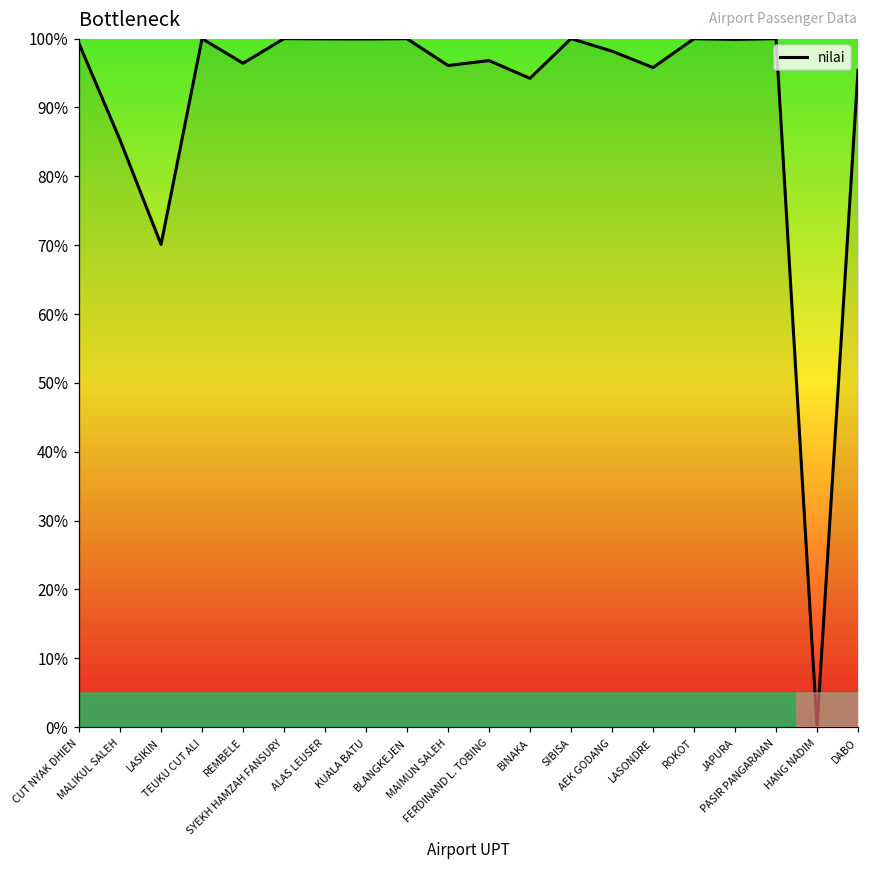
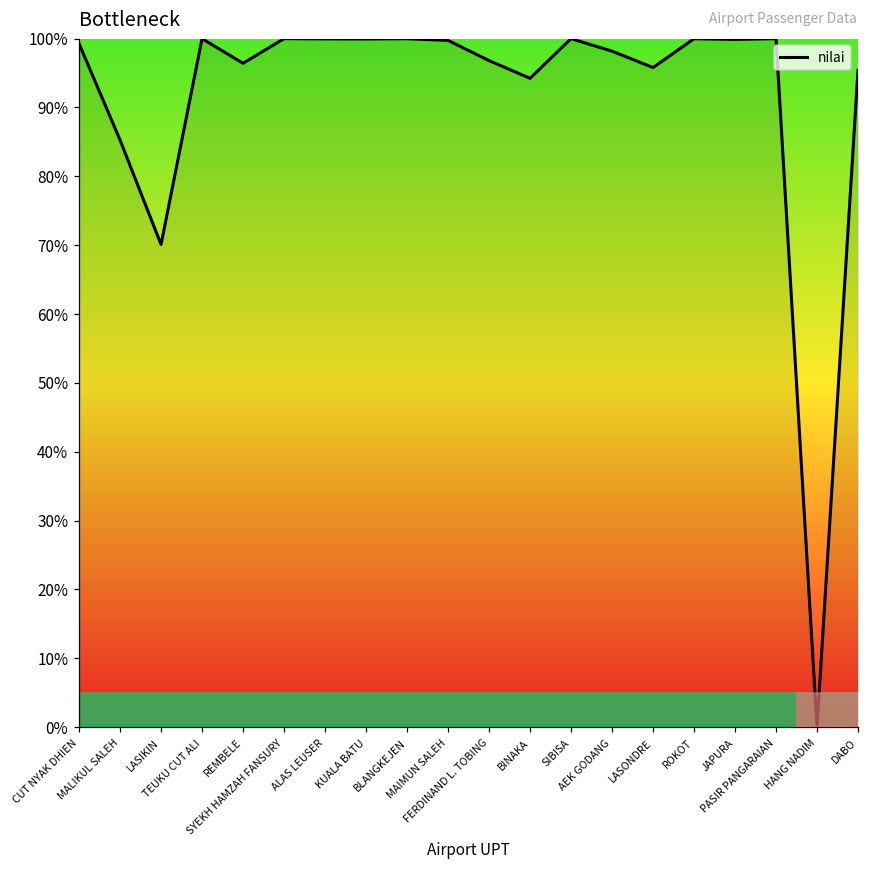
  {
    "CUT NYAK DHIEN": "99%",
    "MALIKUL SALEH": "85%",
    "LASIKIN": "70%",
    "TEUKU CUT ALI": "100%",
    "REMBELE": "96%",
    "SYEKH HAMZAH FANSURY": "100%",
    "ALAS LEUSER": "100%",
    "KUALA BATU": "100%",
    "BLANGKEJEN": "100%",
-   "MAIMUN SALEH": "96%",
+   "MAIMUN SALEH": "100%",
    "FERDINAND L. TOBING": "97%",
    "BINAKA": "94%",
    "SIBISA": "100%",
    "AEK GODANG": "98%",
    "LASONDRE": "96%",
    "ROKOT": "100%",
    "JAPURA": "100%",
    "PASIR PANGARAIAN": "100%",
    "DABO": "95%"
  }
